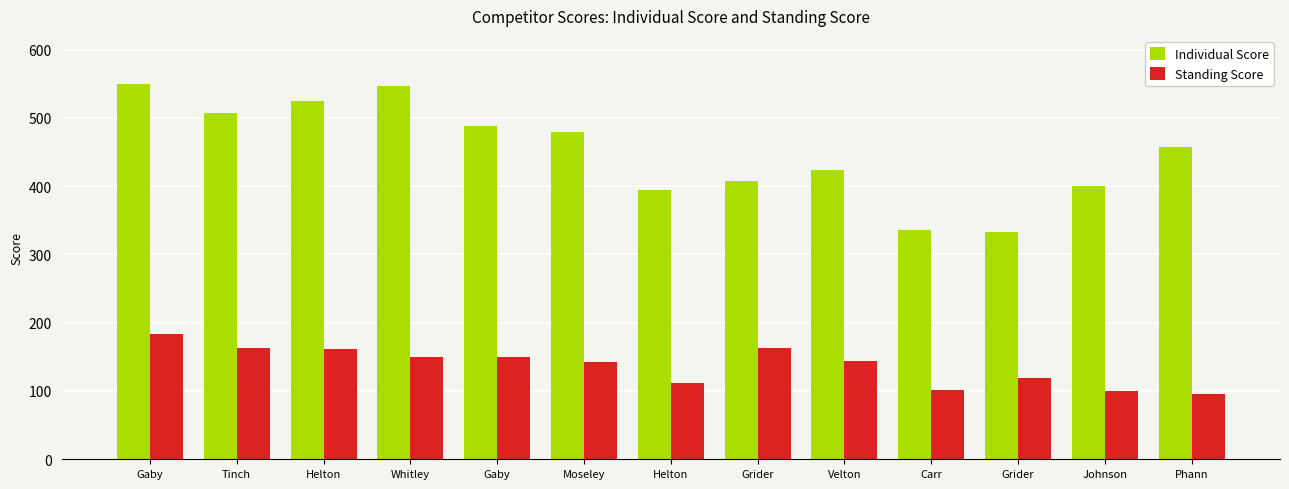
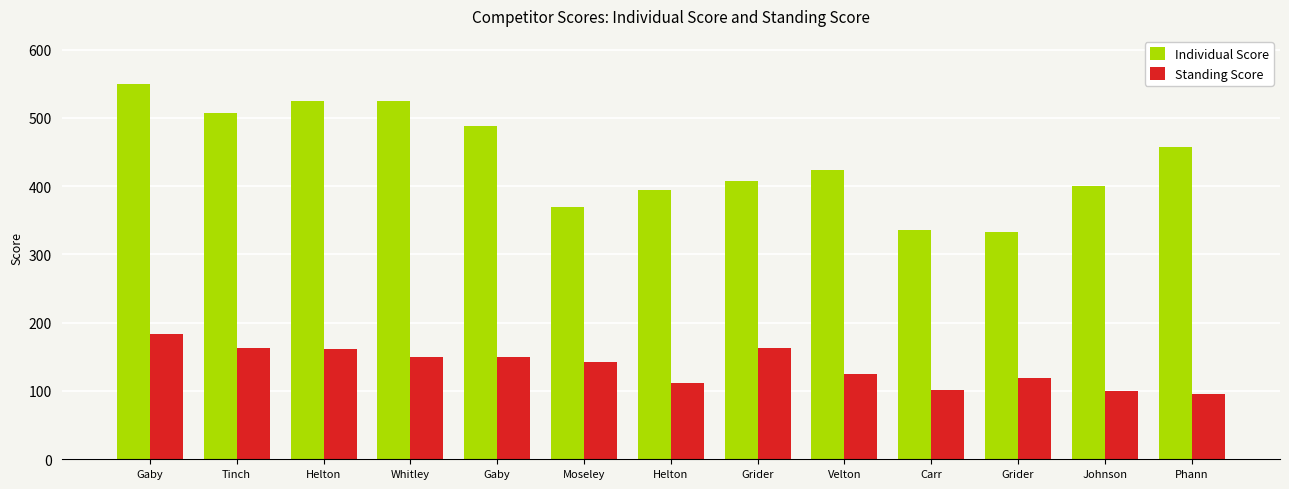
  {
    "Individual Score": {
      "Tinch": 510,
-     "Whitley": 550,
-     "Moseley": 480,
+     "Whitley": 520,
+     "Moseley": 370,
      "Velton": 420,
      "Carr": 340,
      "Johnson": 400,
      "Phann": 460
    },
    "Standing Score": {
      "Tinch": 160,
      "Whitley": 150,
      "Moseley": 140,
-     "Velton": 140,
+     "Velton": 120,
      "Carr": 100,
      "Johnson": 100,
      "Phann": 100
    }
  }
